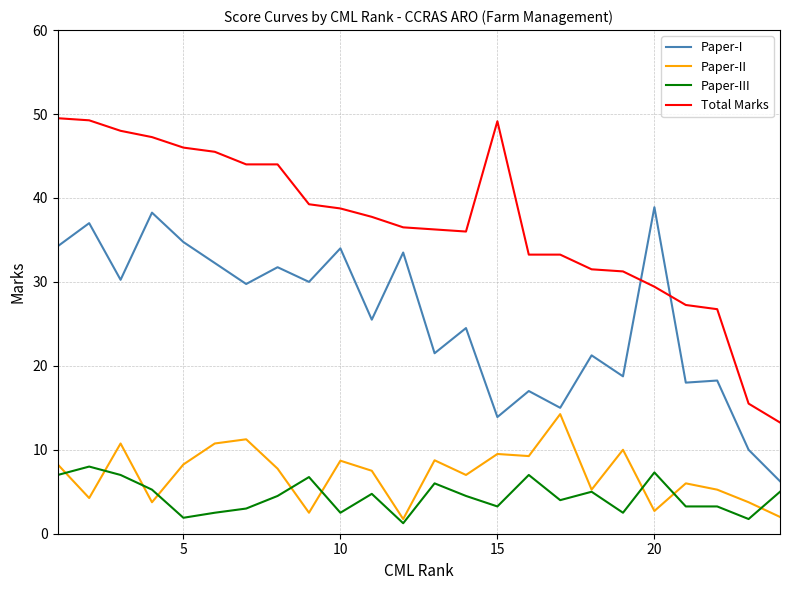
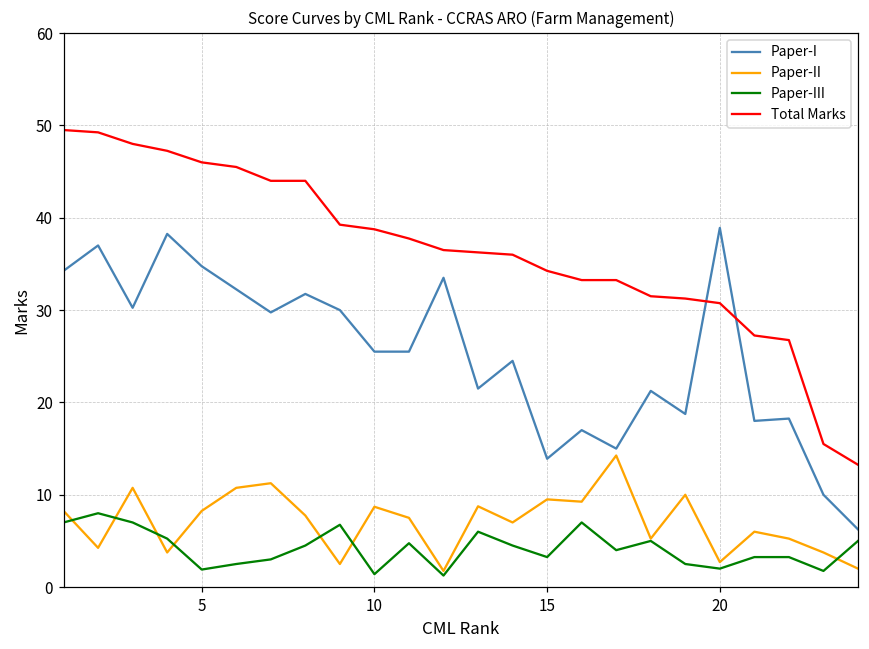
  {
    "Paper-I": {
      "5": 35,
-     "10": 34,
+     "10": 26,
      "15": 14,
      "20": 39
    },
    "Paper-II": {
      "5": 8,
      "10": 9,
      "15": 10,
      "20": 3
    },
    "Paper-III": {
      "5": 2,
-     "10": 3,
+     "10": 1,
      "15": 3,
-     "20": 7
+     "20": 2
    },
    "Total Marks": {
      "5": 46,
      "10": 39,
-     "15": 49,
-     "20": 29
+     "15": 34,
+     "20": 31
    }
  }
